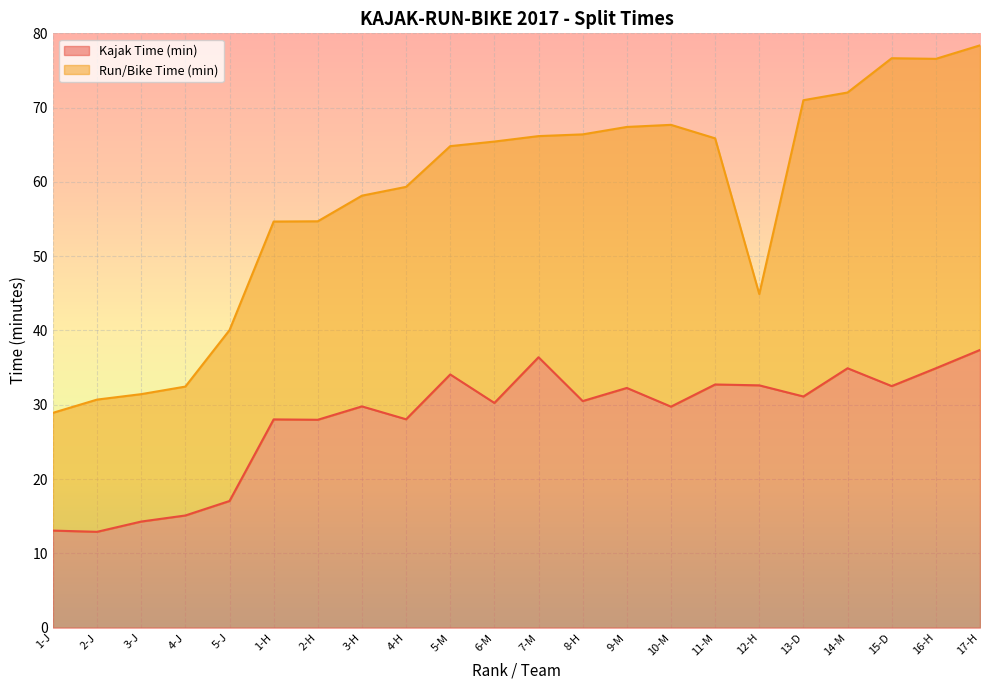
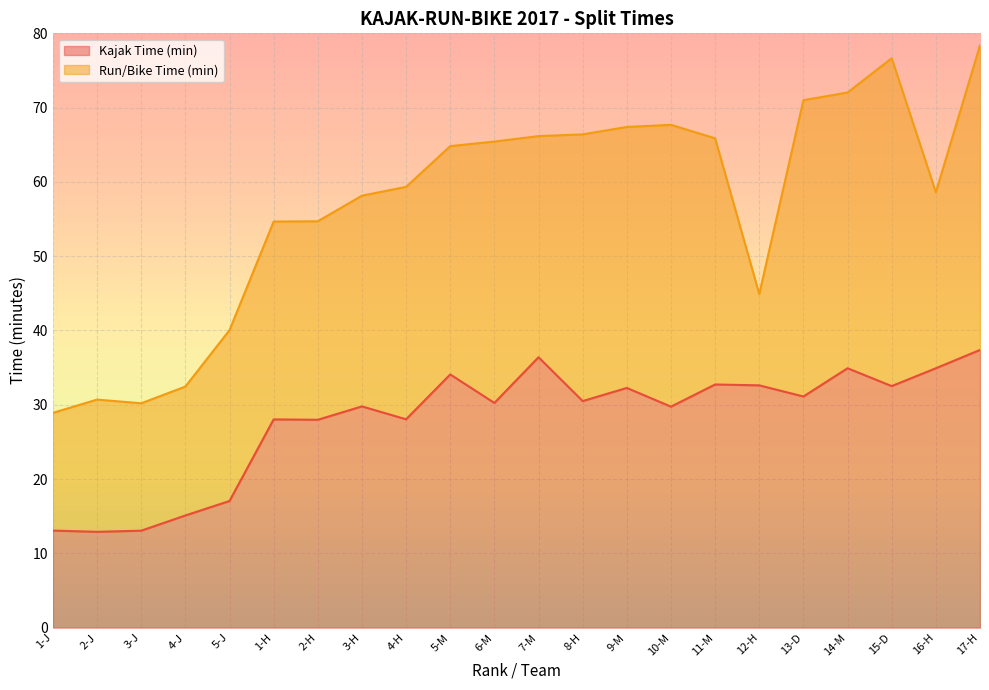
  {
    "Kajak Time (min)": {
      "1-J": 13,
      "2-J": 13,
-     "3-J": 14,
+     "3-J": 13,
      "4-J": 15,
      "5-J": 17,
      "1-H": 28,
      "2-H": 28,
      "3-H": 30,
      "4-H": 28,
      "5-M": 34,
      "6-M": 30,
      "7-M": 36,
      "8-H": 31,
      "9-M": 32,
      "10-M": 30,
      "11-M": 33,
      "12-H": 33,
      "13-D": 31,
      "14-M": 35,
      "15-D": 33,
      "16-H": 35,
      "17-H": 37
    },
    "Run/Bike Time (min)": {
      "1-J": 16,
      "2-J": 18,
      "3-J": 17,
      "4-J": 17,
      "5-J": 23,
      "1-H": 27,
      "2-H": 27,
      "3-H": 28,
      "4-H": 31,
      "5-M": 31,
      "6-M": 35,
      "7-M": 30,
      "8-H": 36,
      "9-M": 35,
      "10-M": 38,
      "11-M": 33,
      "12-H": 12,
      "13-D": 40,
      "14-M": 37,
      "15-D": 44,
-     "16-H": 42,
+     "16-H": 24,
      "17-H": 41
    }
  }
